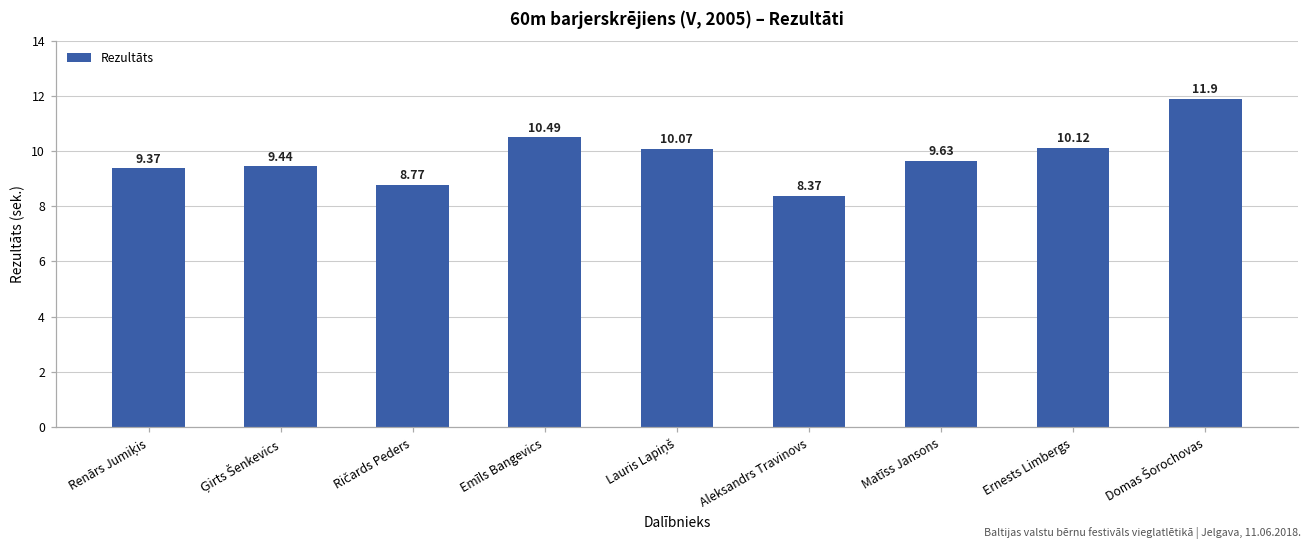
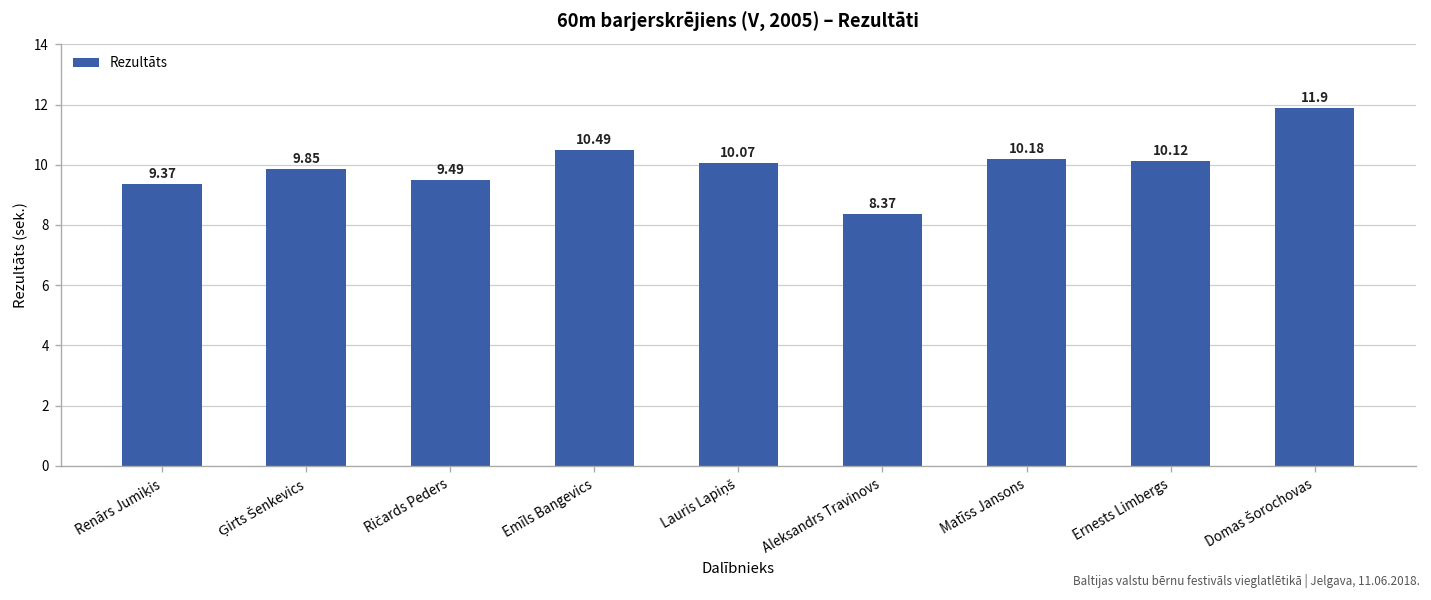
  {
    "Renārs Jumiķis": 9.37,
-   "Ģirts Šenkevics": 9.44,
-   "Ričards Peders": 8.77,
+   "Ģirts Šenkevics": 9.85,
+   "Ričards Peders": 9.49,
    "Emīls Bangevics": 10.49,
    "Lauris Lapiņš": 10.07,
    "Aleksandrs Travinovs": 8.37,
-   "Matīss Jansons": 9.63,
+   "Matīss Jansons": 10.18,
    "Ernests Limbergs": 10.12,
    "Domas Šorochovas": 11.9
  }
